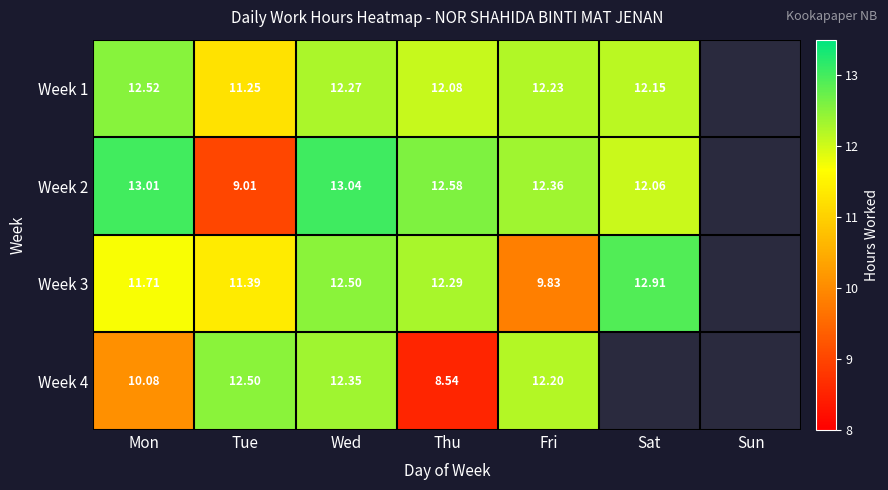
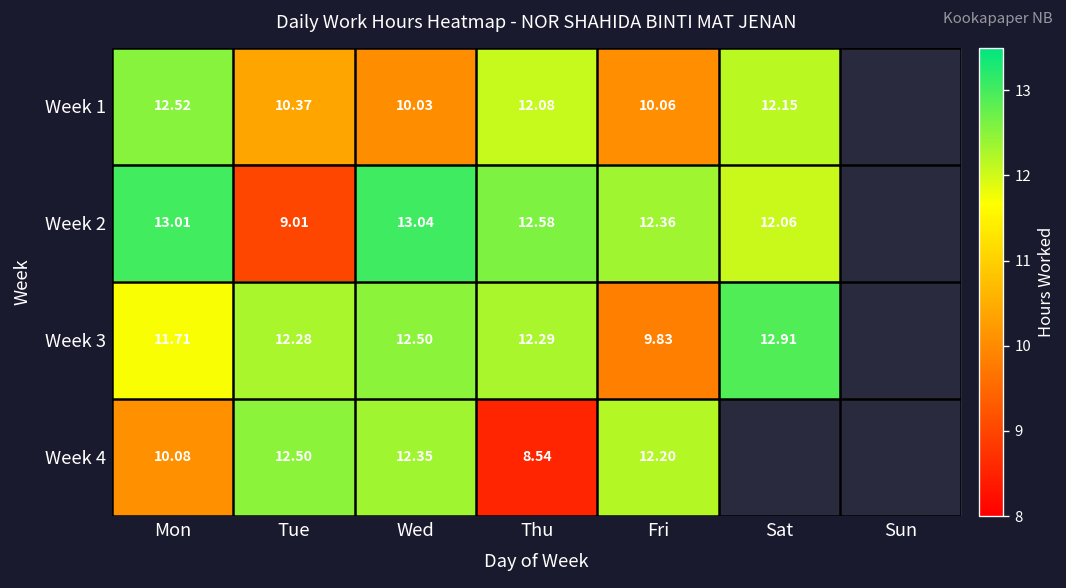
  {
    "Week 1": {
      "Mon": 12.52,
-     "Tue": 11.25,
-     "Wed": 12.27,
+     "Tue": 10.37,
+     "Wed": 10.03,
      "Thu": 12.08,
-     "Fri": 12.23,
+     "Fri": 10.06,
      "Sat": 12.15
    },
    "Week 2": {
      "Mon": 13.01,
      "Tue": 9.01,
      "Wed": 13.04,
      "Thu": 12.58,
      "Fri": 12.36,
      "Sat": 12.06
    },
    "Week 3": {
      "Mon": 11.71,
-     "Tue": 11.39,
+     "Tue": 12.28,
      "Wed": 12.50,
      "Thu": 12.29,
      "Fri": 9.83,
      "Sat": 12.91
    },
    "Week 4": {
      "Mon": 10.08,
      "Tue": 12.50,
      "Wed": 12.35,
      "Thu": 8.54,
      "Fri": 12.20
    }
  }
